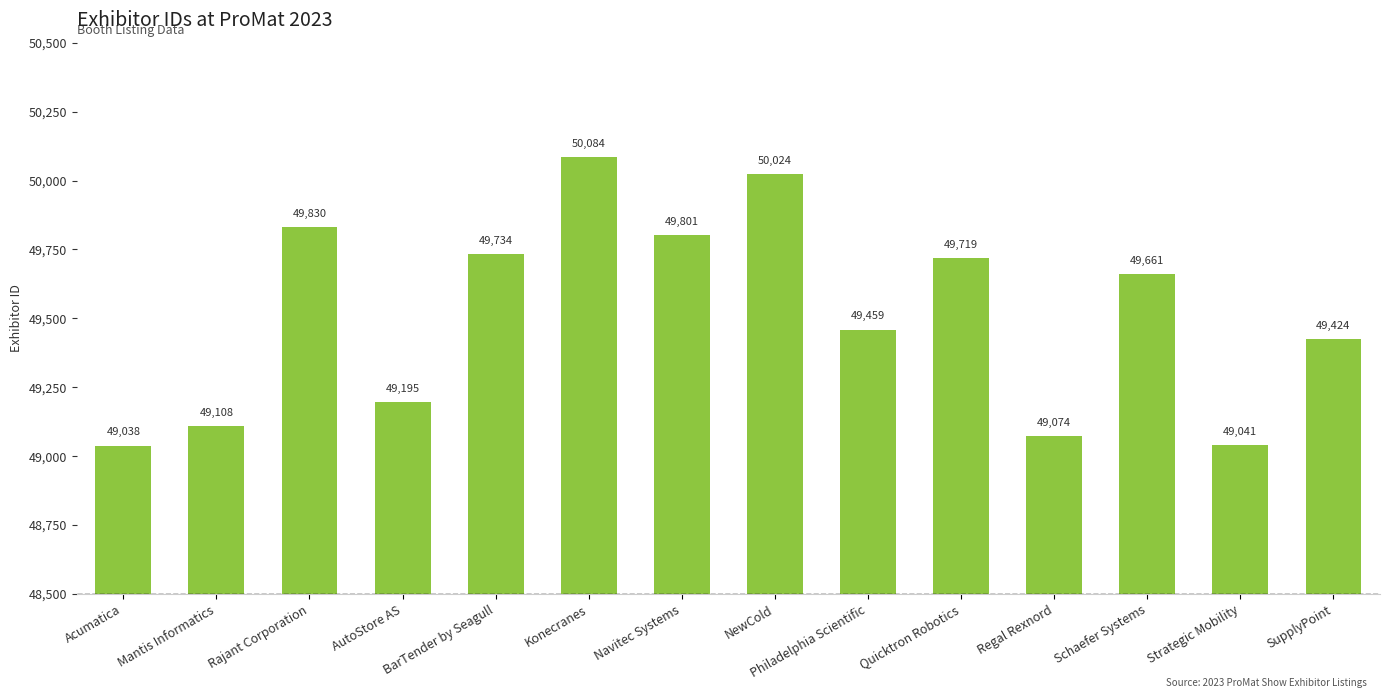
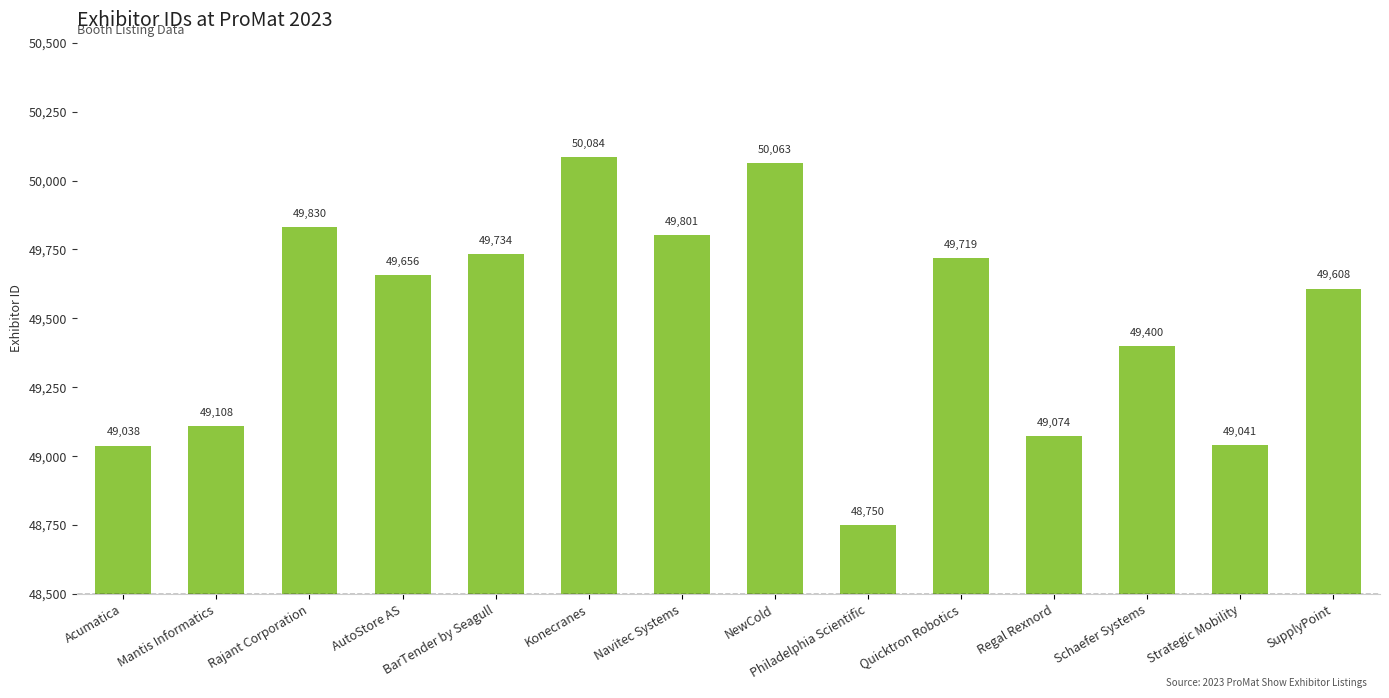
  {
    "Acumatica": "49,038",
    "Mantis Informatics": "49,108",
    "Rajant Corporation": "49,830",
-   "AutoStore AS": "49,195",
+   "AutoStore AS": "49,656",
    "BarTender by Seagull": "49,734",
    "Konecranes": "50,084",
    "Navitec Systems": "49,801",
-   "NewCold": "50,024",
-   "Philadelphia Scientific": "49,459",
+   "NewCold": "50,063",
+   "Philadelphia Scientific": "48,750",
    "Quicktron Robotics": "49,719",
    "Regal Rexnord": "49,074",
-   "Schaefer Systems": "49,661",
+   "Schaefer Systems": "49,400",
    "Strategic Mobility": "49,041",
-   "SupplyPoint": "49,424"
+   "SupplyPoint": "49,608"
  }
